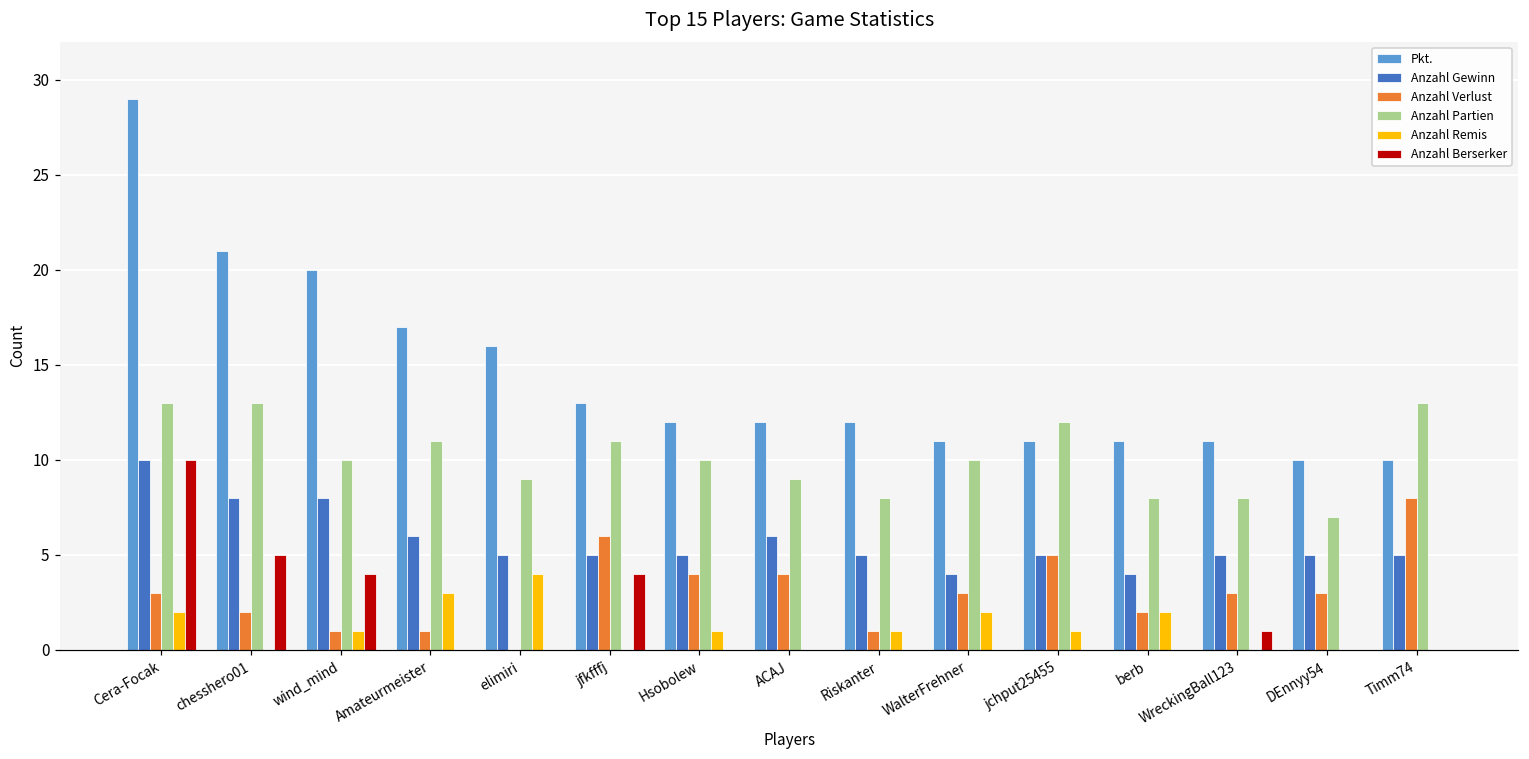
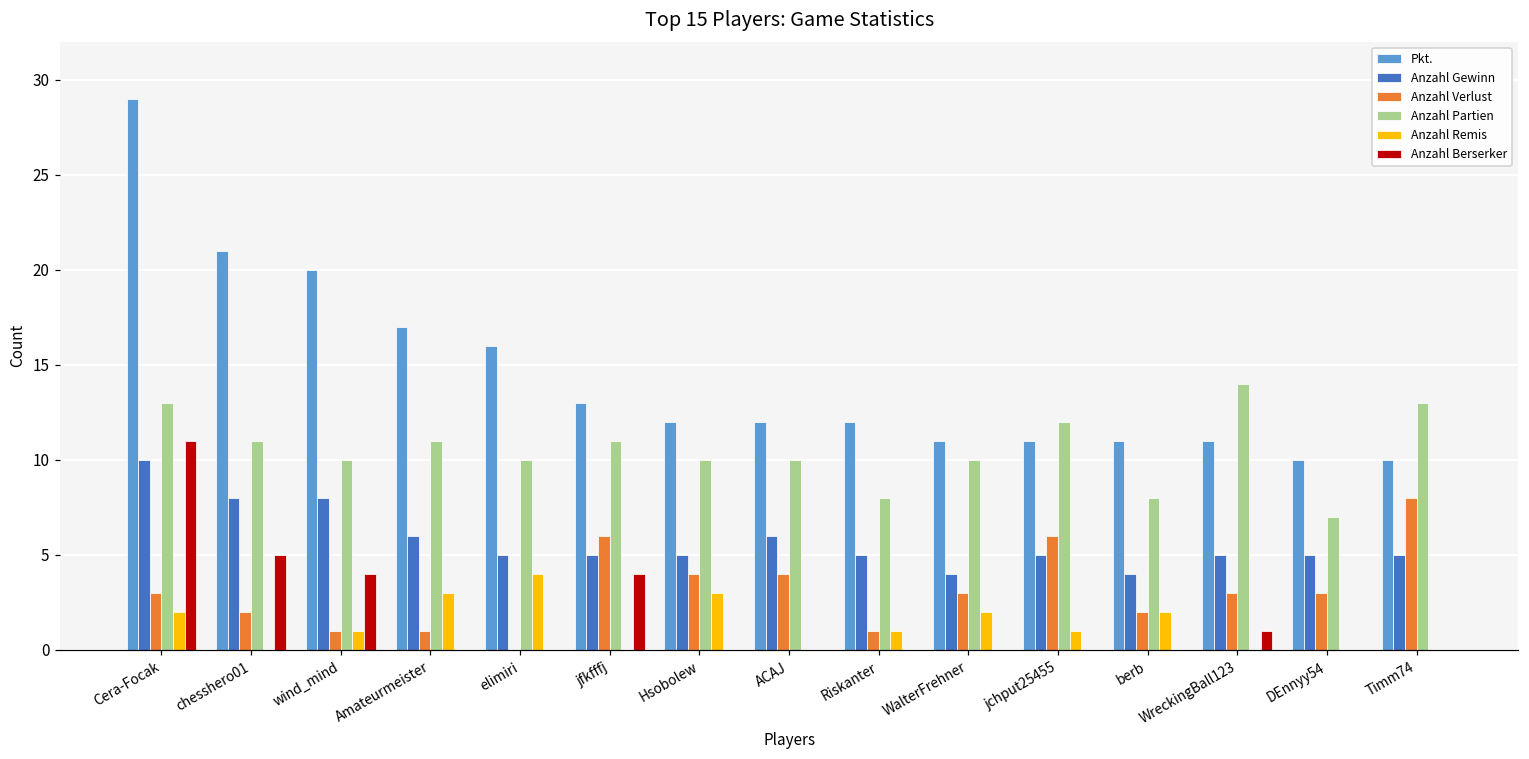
  {
    "Anzahl Verlust": {
      "Cera-Focak": 3,
      "chesshero01": 2,
      "wind_mind": 1,
      "Amateurmeister": 1,
      "elimiri": 0,
      "jfkfffj": 6,
      "Hsobolew": 4,
      "ACAJ": 4,
      "Riskanter": 1,
      "WalterFrehner": 3,
-     "jchput25455": 5,
+     "jchput25455": 6,
      "berb": 2,
      "WreckingBall123": 3,
      "DEnnyy54": 3,
      "Timm74": 8
    },
    "Anzahl Partien": {
      "Cera-Focak": 13,
-     "chesshero01": 13,
+     "chesshero01": 11,
      "wind_mind": 10,
      "Amateurmeister": 11,
-     "elimiri": 9,
+     "elimiri": 10,
      "jfkfffj": 11,
      "Hsobolew": 10,
-     "ACAJ": 9,
+     "ACAJ": 10,
      "Riskanter": 8,
      "WalterFrehner": 10,
      "jchput25455": 12,
      "berb": 8,
-     "WreckingBall123": 8,
+     "WreckingBall123": 14,
      "DEnnyy54": 7,
      "Timm74": 13
    },
    "Anzahl Remis": {
      "Cera-Focak": 2,
      "chesshero01": 0,
      "wind_mind": 1,
      "Amateurmeister": 3,
      "elimiri": 4,
      "jfkfffj": 0,
-     "Hsobolew": 1,
+     "Hsobolew": 3,
      "ACAJ": 0,
      "Riskanter": 1,
      "WalterFrehner": 2,
      "jchput25455": 1,
      "berb": 2,
      "WreckingBall123": 0,
      "DEnnyy54": 0,
      "Timm74": 0
    },
    "Anzahl Berserker": {
-     "Cera-Focak": 10,
+     "Cera-Focak": 11,
      "chesshero01": 5,
      "wind_mind": 4,
      "Amateurmeister": 0,
      "elimiri": 0,
      "jfkfffj": 4,
      "Hsobolew": 0,
      "ACAJ": 0,
      "Riskanter": 0,
      "WalterFrehner": 0,
      "jchput25455": 0,
      "berb": 0,
      "WreckingBall123": 1,
      "DEnnyy54": 0,
      "Timm74": 0
    }
  }
